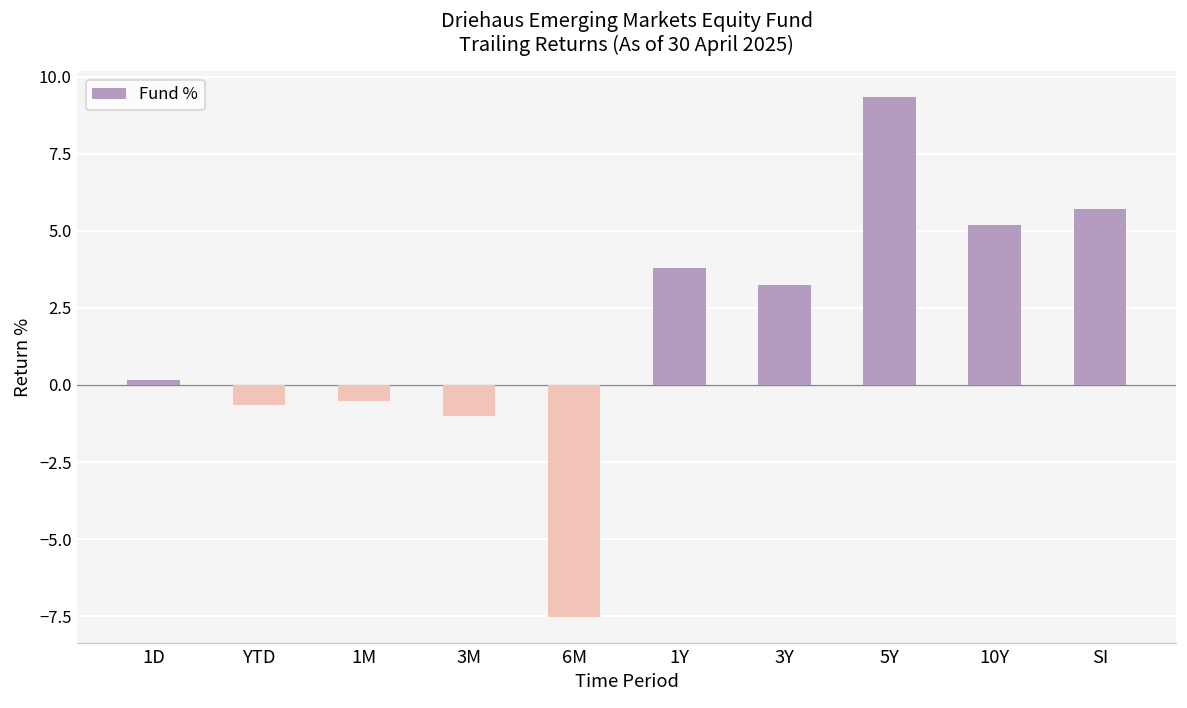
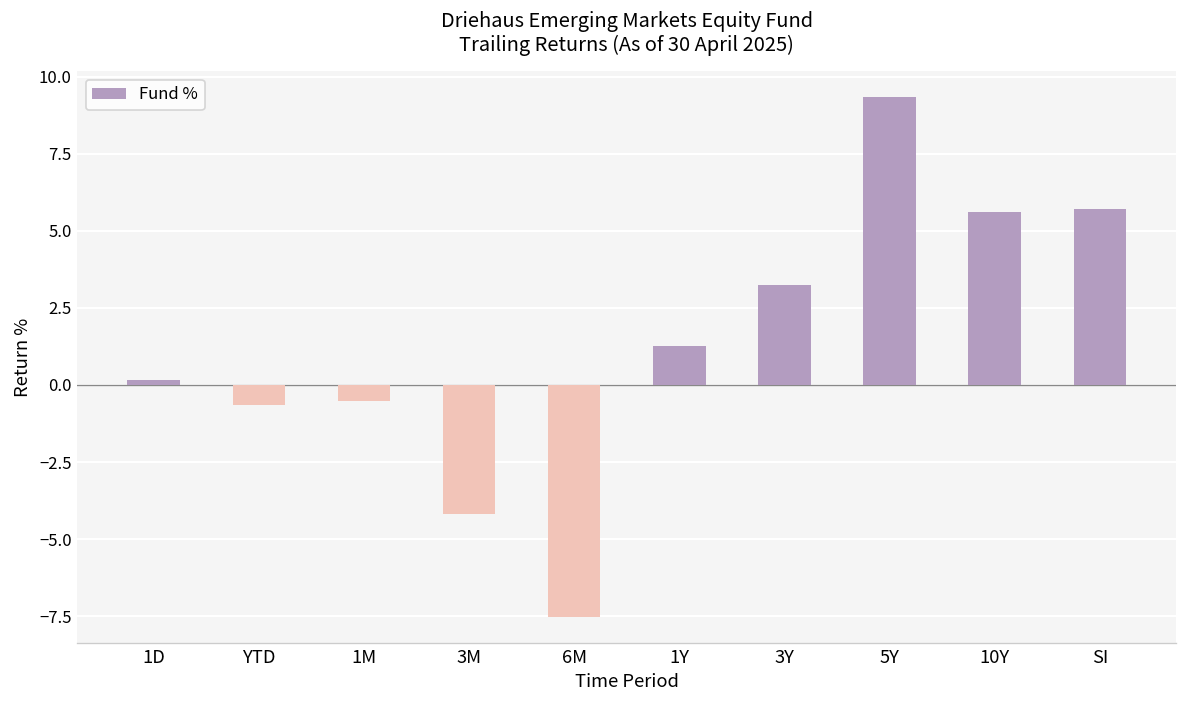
  {
    "1D": 0.2,
    "YTD": -0.7,
    "1M": -0.5,
-   "3M": -1.0,
+   "3M": -4.2,
    "6M": -7.5,
-   "1Y": 3.8,
+   "1Y": 1.3,
    "3Y": 3.2,
    "5Y": 9.3,
-   "10Y": 5.2,
+   "10Y": 5.6,
    "SI": 5.7
  }
